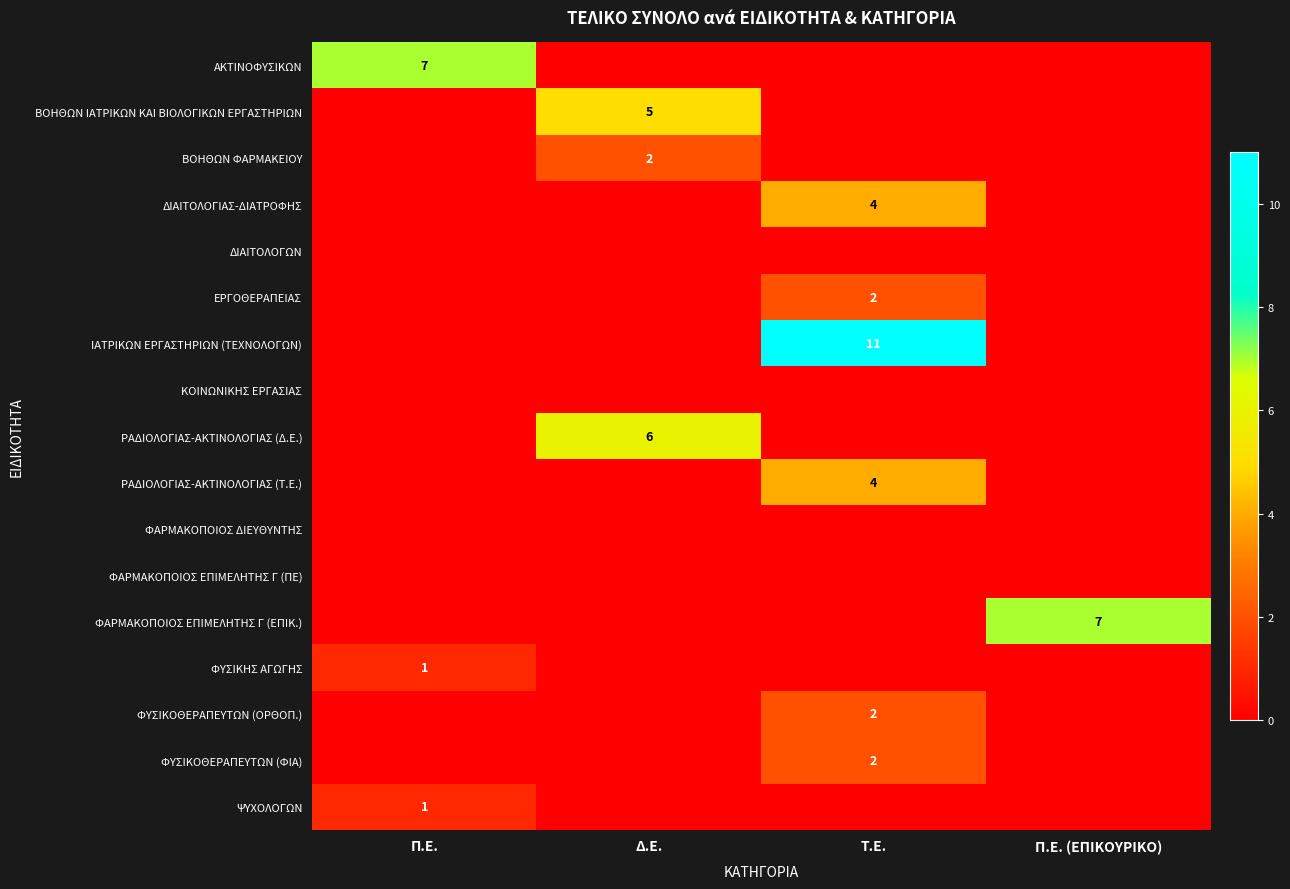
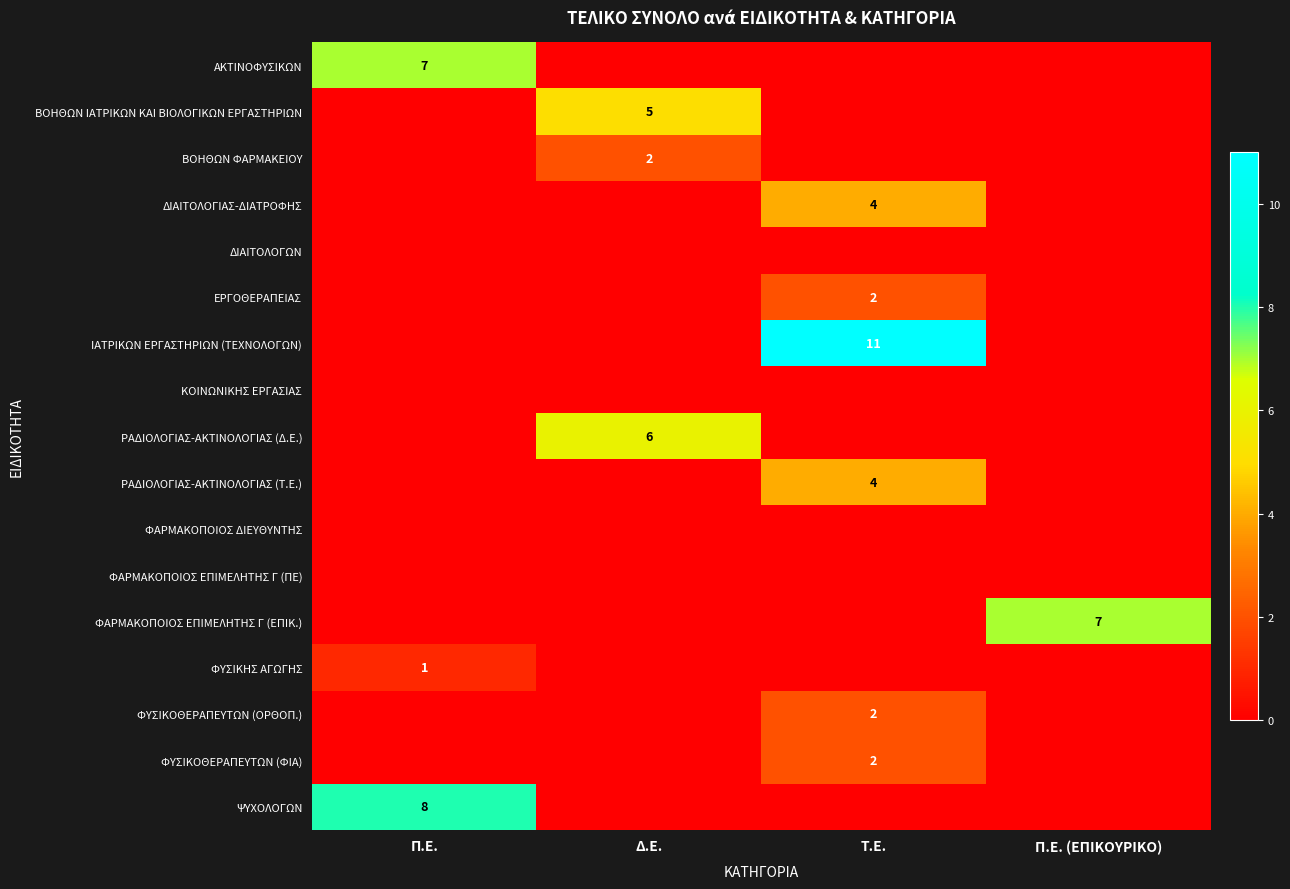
  {
    "ΑΚΤΙΝΟΦΥΣΙΚΩΝ": {
      "Π.Ε.": 7
    },
    "ΒΟΗΘΩΝ ΙΑΤΡΙΚΩΝ ΚΑΙ ΒΙΟΛΟΓΙΚΩΝ ΕΡΓΑΣΤΗΡΙΩΝ": {
      "Δ.Ε.": 5
    },
    "ΒΟΗΘΩΝ ΦΑΡΜΑΚΕΙΟΥ": {
      "Δ.Ε.": 2
    },
    "ΔΙΑΙΤΟΛΟΓΙΑΣ-ΔΙΑΤΡΟΦΗΣ": {
      "Τ.Ε.": 4
    },
    "ΕΡΓΟΘΕΡΑΠΕΙΑΣ": {
      "Τ.Ε.": 2
    },
    "ΙΑΤΡΙΚΩΝ ΕΡΓΑΣΤΗΡΙΩΝ (ΤΕΧΝΟΛΟΓΩΝ)": {
      "Τ.Ε.": 11
    },
    "ΡΑΔΙΟΛΟΓΙΑΣ-ΑΚΤΙΝΟΛΟΓΙΑΣ (Δ.Ε.)": {
      "Δ.Ε.": 6
    },
    "ΡΑΔΙΟΛΟΓΙΑΣ-ΑΚΤΙΝΟΛΟΓΙΑΣ (Τ.Ε.)": {
      "Τ.Ε.": 4
    },
    "ΦΑΡΜΑΚΟΠΟΙΟΣ ΕΠΙΜΕΛΗΤΗΣ Γ (ΕΠΙΚ.)": {
      "Π.Ε. (ΕΠΙΚΟΥΡΙΚΟ)": 7
    },
    "ΦΥΣΙΚΗΣ ΑΓΩΓΗΣ": {
      "Π.Ε.": 1
    },
    "ΦΥΣΙΚΟΘΕΡΑΠΕΥΤΩΝ (ΟΡΘΟΠ.)": {
      "Τ.Ε.": 2
    },
    "ΦΥΣΙΚΟΘΕΡΑΠΕΥΤΩΝ (ΦΙΑ)": {
      "Τ.Ε.": 2
    },
    "ΨΥΧΟΛΟΓΩΝ": {
-     "Π.Ε.": 1
+     "Π.Ε.": 8
    }
  }
